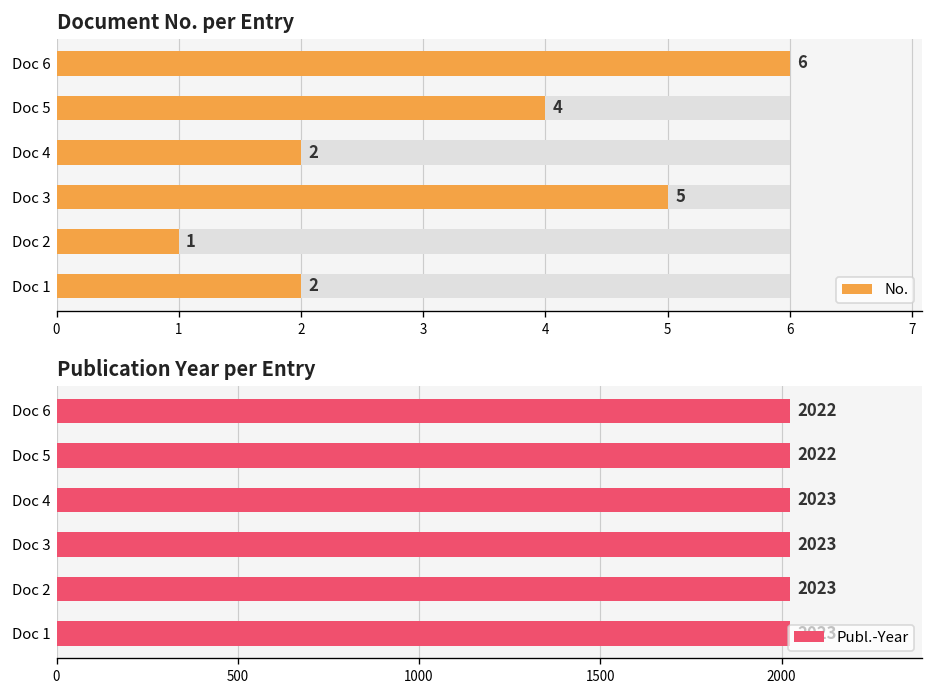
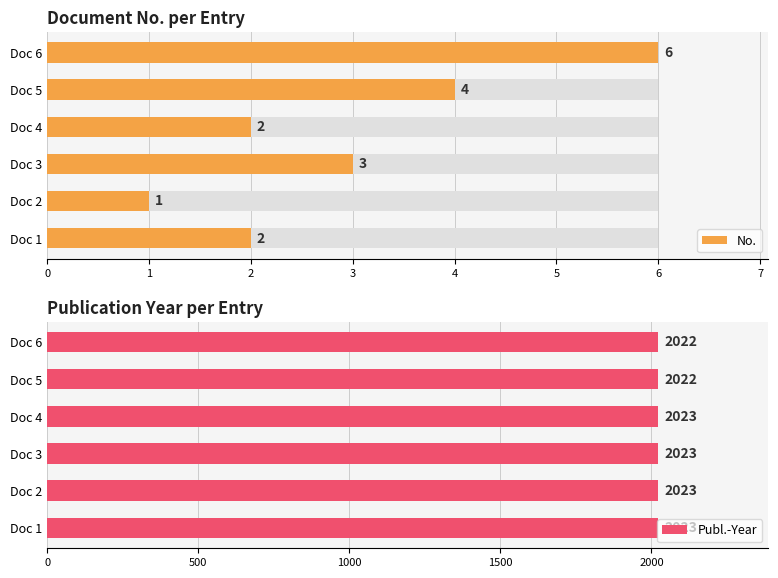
  {
    "Document No. per Entry": {
      "No.": {
        "Doc 6": 6,
-       "Doc 3": 5
+       "Doc 3": 3
      }
    },
    "Publication Year per Entry": {
      "Doc 6": 2022,
      "Doc 5": 2022,
      "Doc 4": 2023,
      "Doc 3": 2023,
      "Doc 2": 2023
    }
  }
